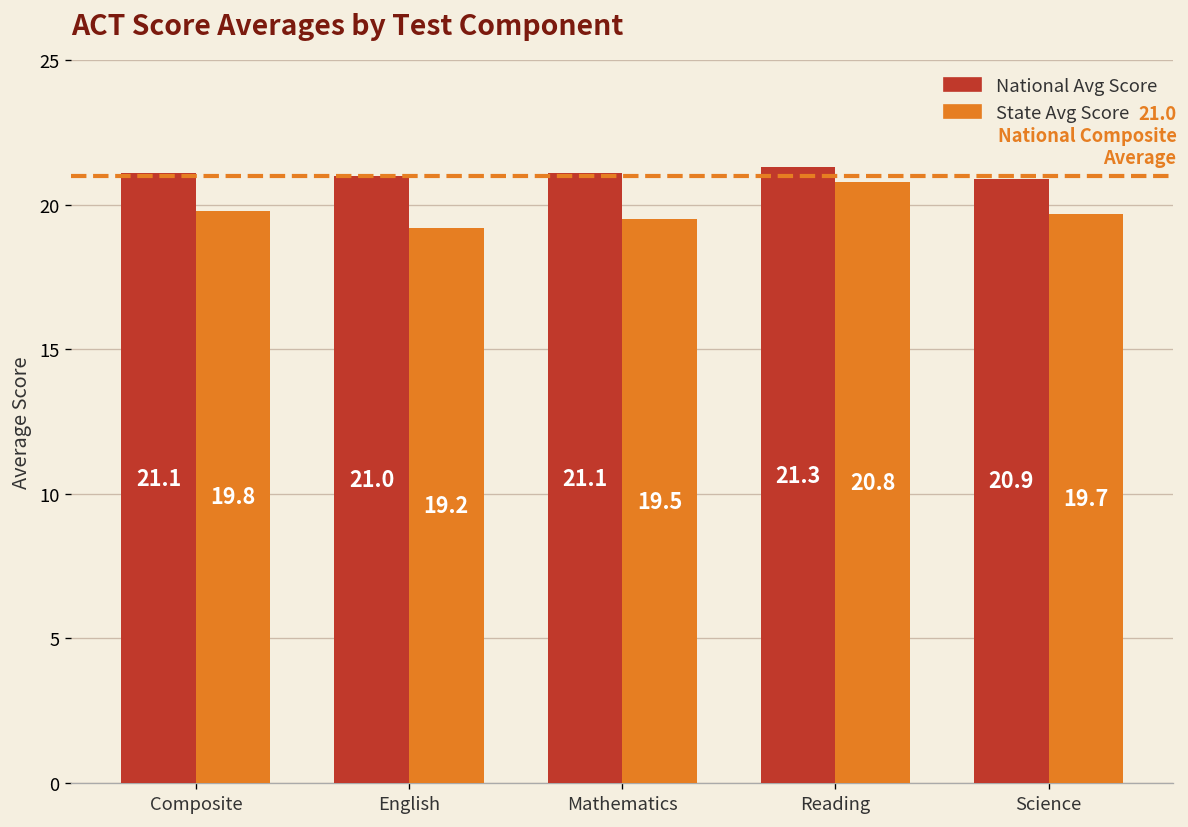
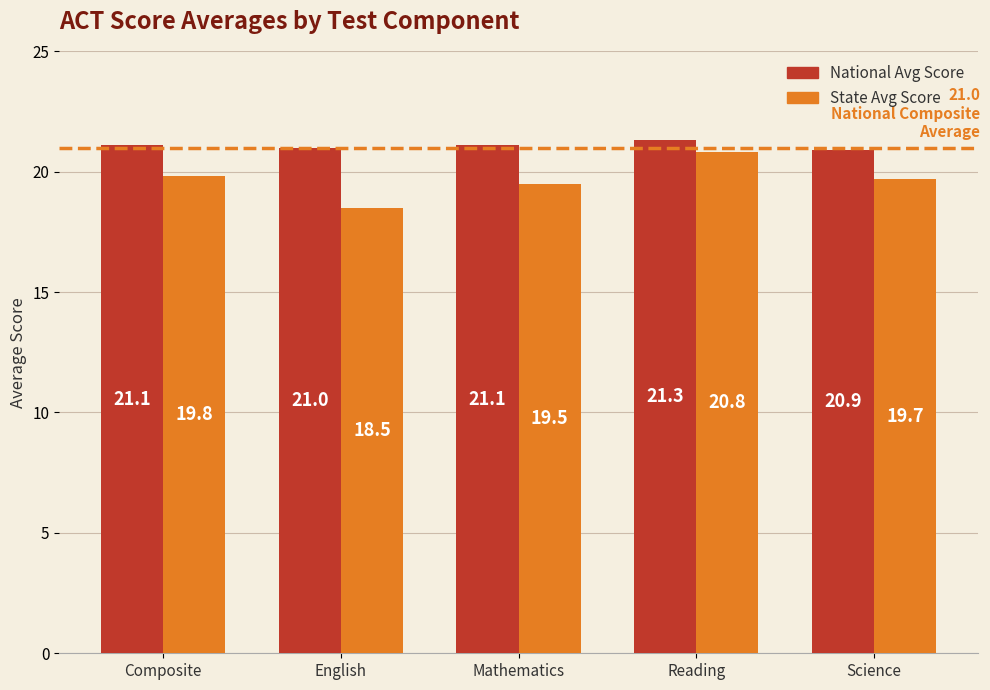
  {
    "National Avg Score": {
      "Composite": 21.1,
      "English": 21.0,
      "Mathematics": 21.1,
      "Reading": 21.3,
      "Science": 20.9
    },
    "State Avg Score": {
      "Composite": 19.8,
-     "English": 19.2,
+     "English": 18.5,
      "Mathematics": 19.5,
      "Reading": 20.8,
      "Science": 19.7
    }
  }
